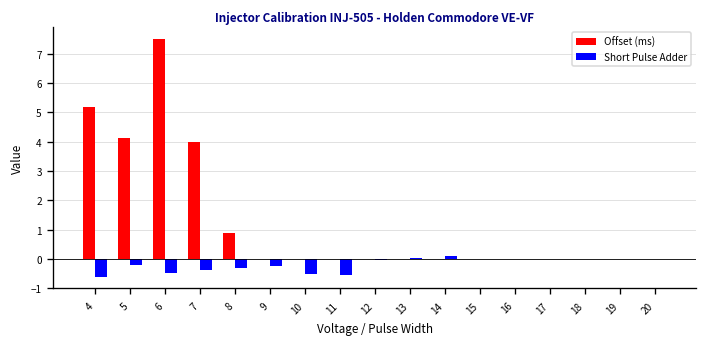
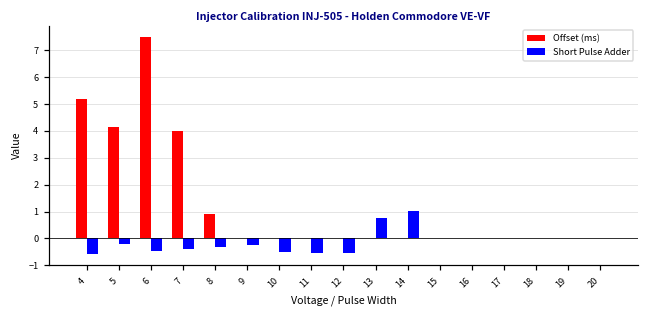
  {
    "Offset (ms)": {
      "4": 5.2,
      "5": 4.1,
      "6": 7.5,
      "7": 4.0,
      "8": 0.9,
      "9": 0.0,
      "10": 0.0,
      "11": 0.0,
      "12": 0.0,
      "13": 0.0,
      "14": 0.0,
      "15": 0.0,
      "16": 0.0,
      "17": 0.0,
      "18": 0.0,
      "19": 0.0,
      "20": 0.0
    },
    "Short Pulse Adder": {
      "4": -0.6,
      "5": -0.2,
      "6": -0.5,
      "7": -0.4,
      "8": -0.3,
      "9": -0.2,
      "10": -0.5,
      "11": -0.5,
-     "12": 0.0,
-     "13": 0.0,
-     "14": 0.1,
+     "12": -0.5,
+     "13": 0.8,
+     "14": 1.0,
      "15": 0.0,
      "16": 0.0,
      "17": 0.0,
      "18": 0.0,
      "19": 0.0,
      "20": 0.0
    }
  }
